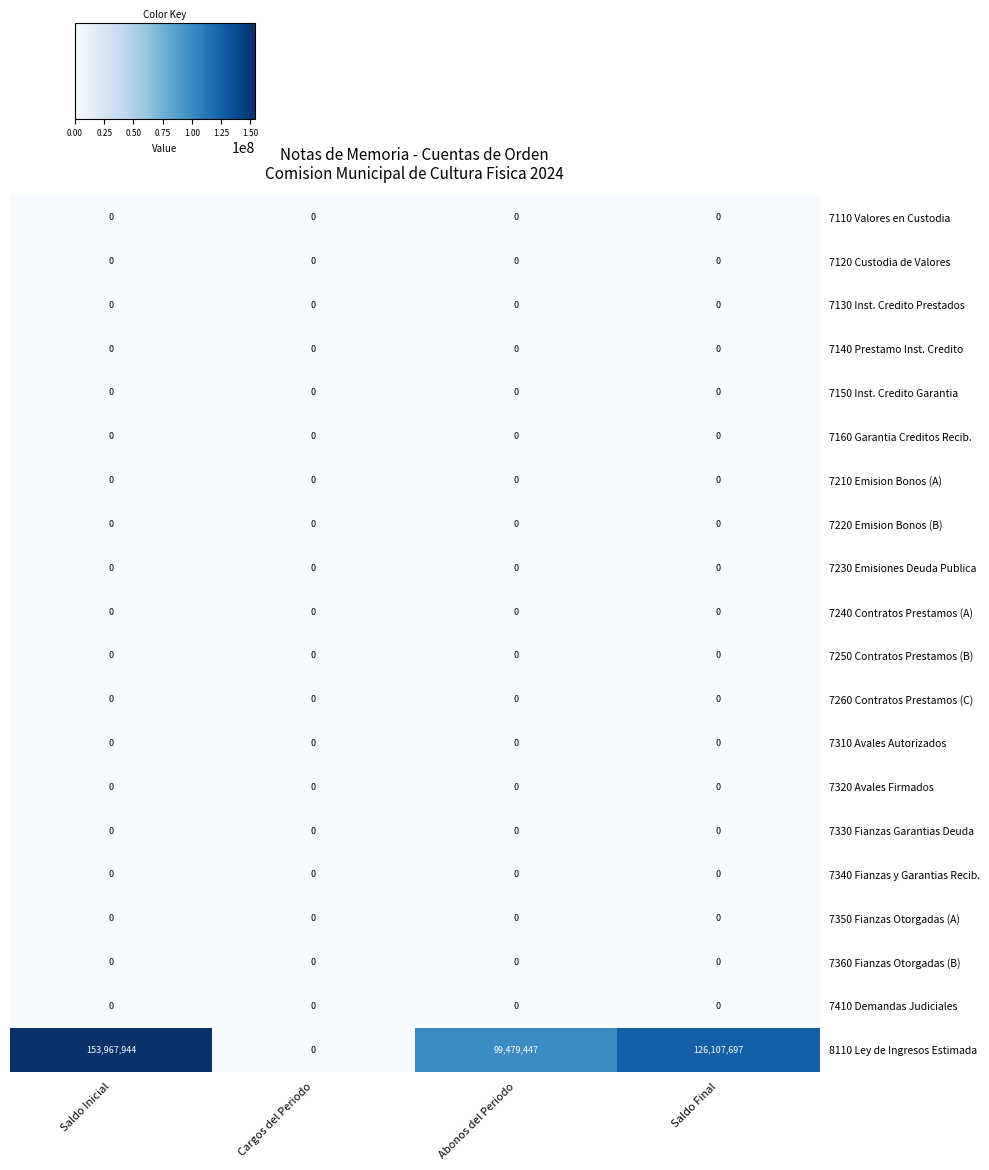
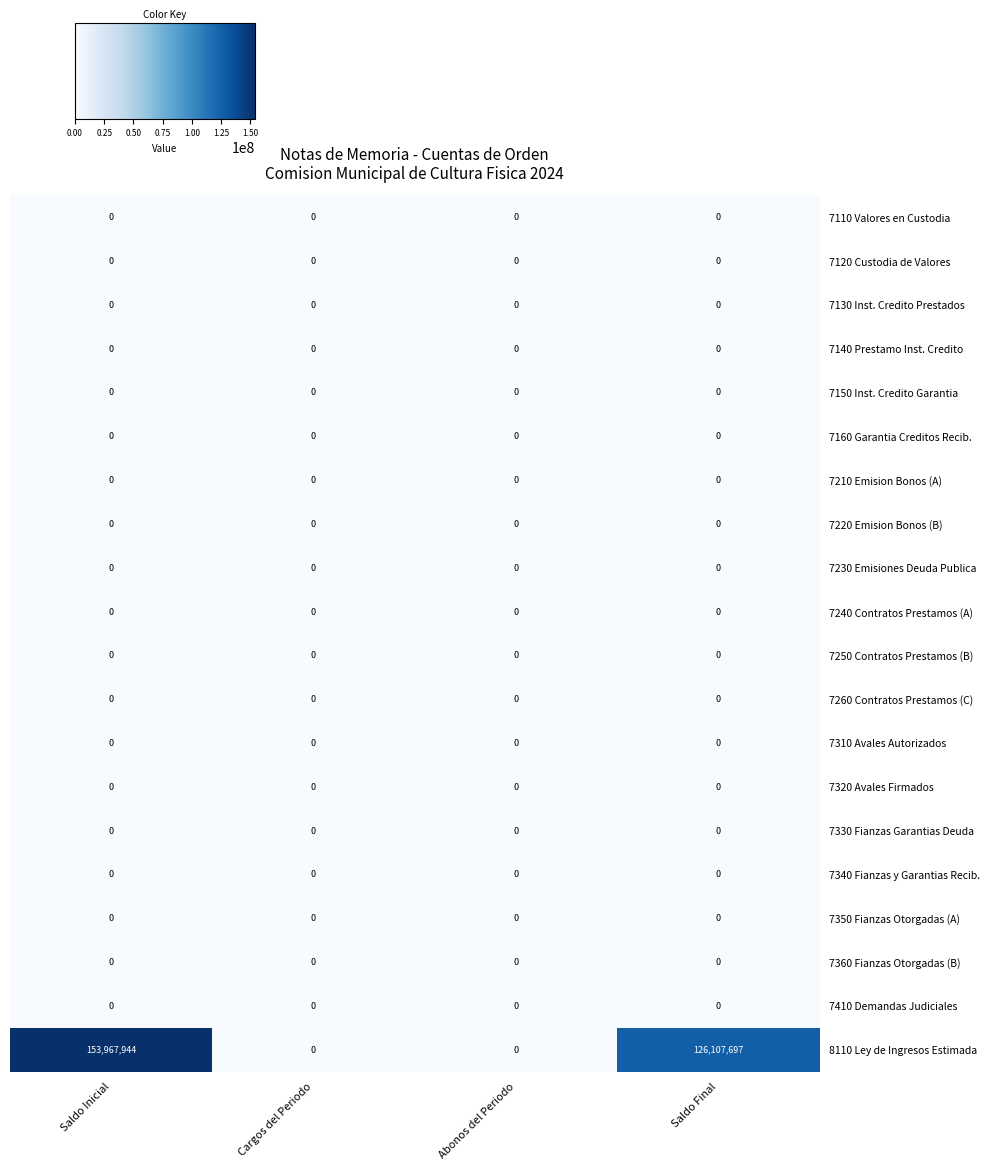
  {
    "7110 Valores en Custodia": {
      "Saldo Inicial": "0",
      "Cargos del Periodo": "0",
      "Abonos del Periodo": "0",
      "Saldo Final": "0"
    },
    "7120 Custodia de Valores": {
      "Saldo Inicial": "0",
      "Cargos del Periodo": "0",
      "Abonos del Periodo": "0",
      "Saldo Final": "0"
    },
    "7130 Inst. Credito Prestados": {
      "Saldo Inicial": "0",
      "Cargos del Periodo": "0",
      "Abonos del Periodo": "0",
      "Saldo Final": "0"
    },
    "7140 Prestamo Inst. Credito": {
      "Saldo Inicial": "0",
      "Cargos del Periodo": "0",
      "Abonos del Periodo": "0",
      "Saldo Final": "0"
    },
    "7150 Inst. Credito Garantia": {
      "Saldo Inicial": "0",
      "Cargos del Periodo": "0",
      "Abonos del Periodo": "0",
      "Saldo Final": "0"
    },
    "7160 Garantia Creditos Recib.": {
      "Saldo Inicial": "0",
      "Cargos del Periodo": "0",
      "Abonos del Periodo": "0",
      "Saldo Final": "0"
    },
    "7210 Emision Bonos (A)": {
      "Saldo Inicial": "0",
      "Cargos del Periodo": "0",
      "Abonos del Periodo": "0",
      "Saldo Final": "0"
    },
    "7220 Emision Bonos (B)": {
      "Saldo Inicial": "0",
      "Cargos del Periodo": "0",
      "Abonos del Periodo": "0",
      "Saldo Final": "0"
    },
    "7230 Emisiones Deuda Publica": {
      "Saldo Inicial": "0",
      "Cargos del Periodo": "0",
      "Abonos del Periodo": "0",
      "Saldo Final": "0"
    },
    "7240 Contratos Prestamos (A)": {
      "Saldo Inicial": "0",
      "Cargos del Periodo": "0",
      "Abonos del Periodo": "0",
      "Saldo Final": "0"
    },
    "7250 Contratos Prestamos (B)": {
      "Saldo Inicial": "0",
      "Cargos del Periodo": "0",
      "Abonos del Periodo": "0",
      "Saldo Final": "0"
    },
    "7260 Contratos Prestamos (C)": {
      "Saldo Inicial": "0",
      "Cargos del Periodo": "0",
      "Abonos del Periodo": "0",
      "Saldo Final": "0"
    },
    "7310 Avales Autorizados": {
      "Saldo Inicial": "0",
      "Cargos del Periodo": "0",
      "Abonos del Periodo": "0",
      "Saldo Final": "0"
    },
    "7320 Avales Firmados": {
      "Saldo Inicial": "0",
      "Cargos del Periodo": "0",
      "Abonos del Periodo": "0",
      "Saldo Final": "0"
    },
    "7330 Fianzas Garantias Deuda": {
      "Saldo Inicial": "0",
      "Cargos del Periodo": "0",
      "Abonos del Periodo": "0",
      "Saldo Final": "0"
    },
    "7340 Fianzas y Garantias Recib.": {
      "Saldo Inicial": "0",
      "Cargos del Periodo": "0",
      "Abonos del Periodo": "0",
      "Saldo Final": "0"
    },
    "7350 Fianzas Otorgadas (A)": {
      "Saldo Inicial": "0",
      "Cargos del Periodo": "0",
      "Abonos del Periodo": "0",
      "Saldo Final": "0"
    },
    "7360 Fianzas Otorgadas (B)": {
      "Saldo Inicial": "0",
      "Cargos del Periodo": "0",
      "Abonos del Periodo": "0",
      "Saldo Final": "0"
    },
    "7410 Demandas Judiciales": {
      "Saldo Inicial": "0",
      "Cargos del Periodo": "0",
      "Abonos del Periodo": "0",
      "Saldo Final": "0"
    },
    "8110 Ley de Ingresos Estimada": {
      "Saldo Inicial": "153,967,944",
      "Cargos del Periodo": "0",
-     "Abonos del Periodo": "99,479,447",
+     "Abonos del Periodo": "0",
      "Saldo Final": "126,107,697"
    }
  }
